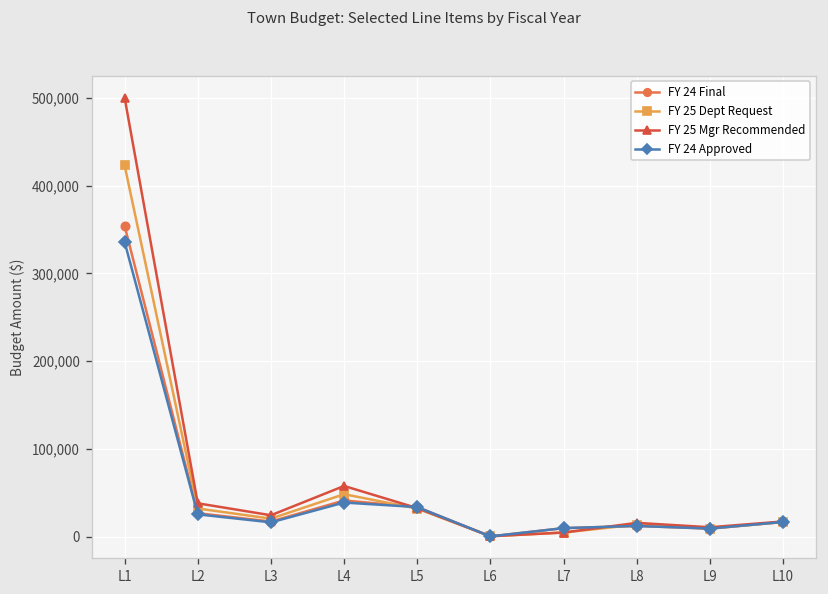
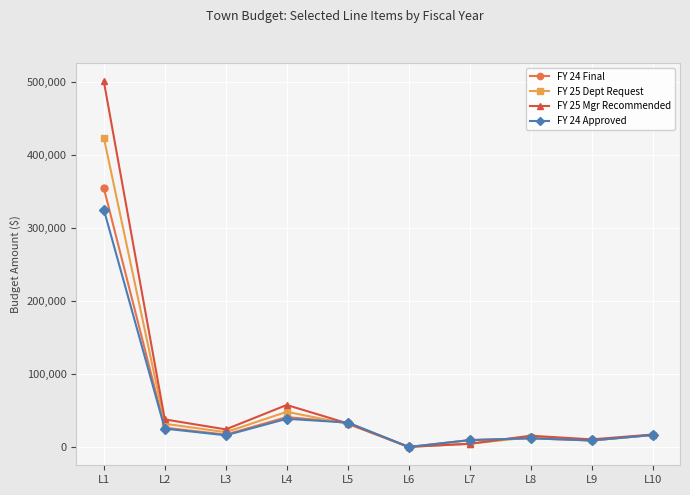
  {
    "FY 24 Approved": {
-     "L1": "340,000"
+     "L1": "320,000"
    }
  }
